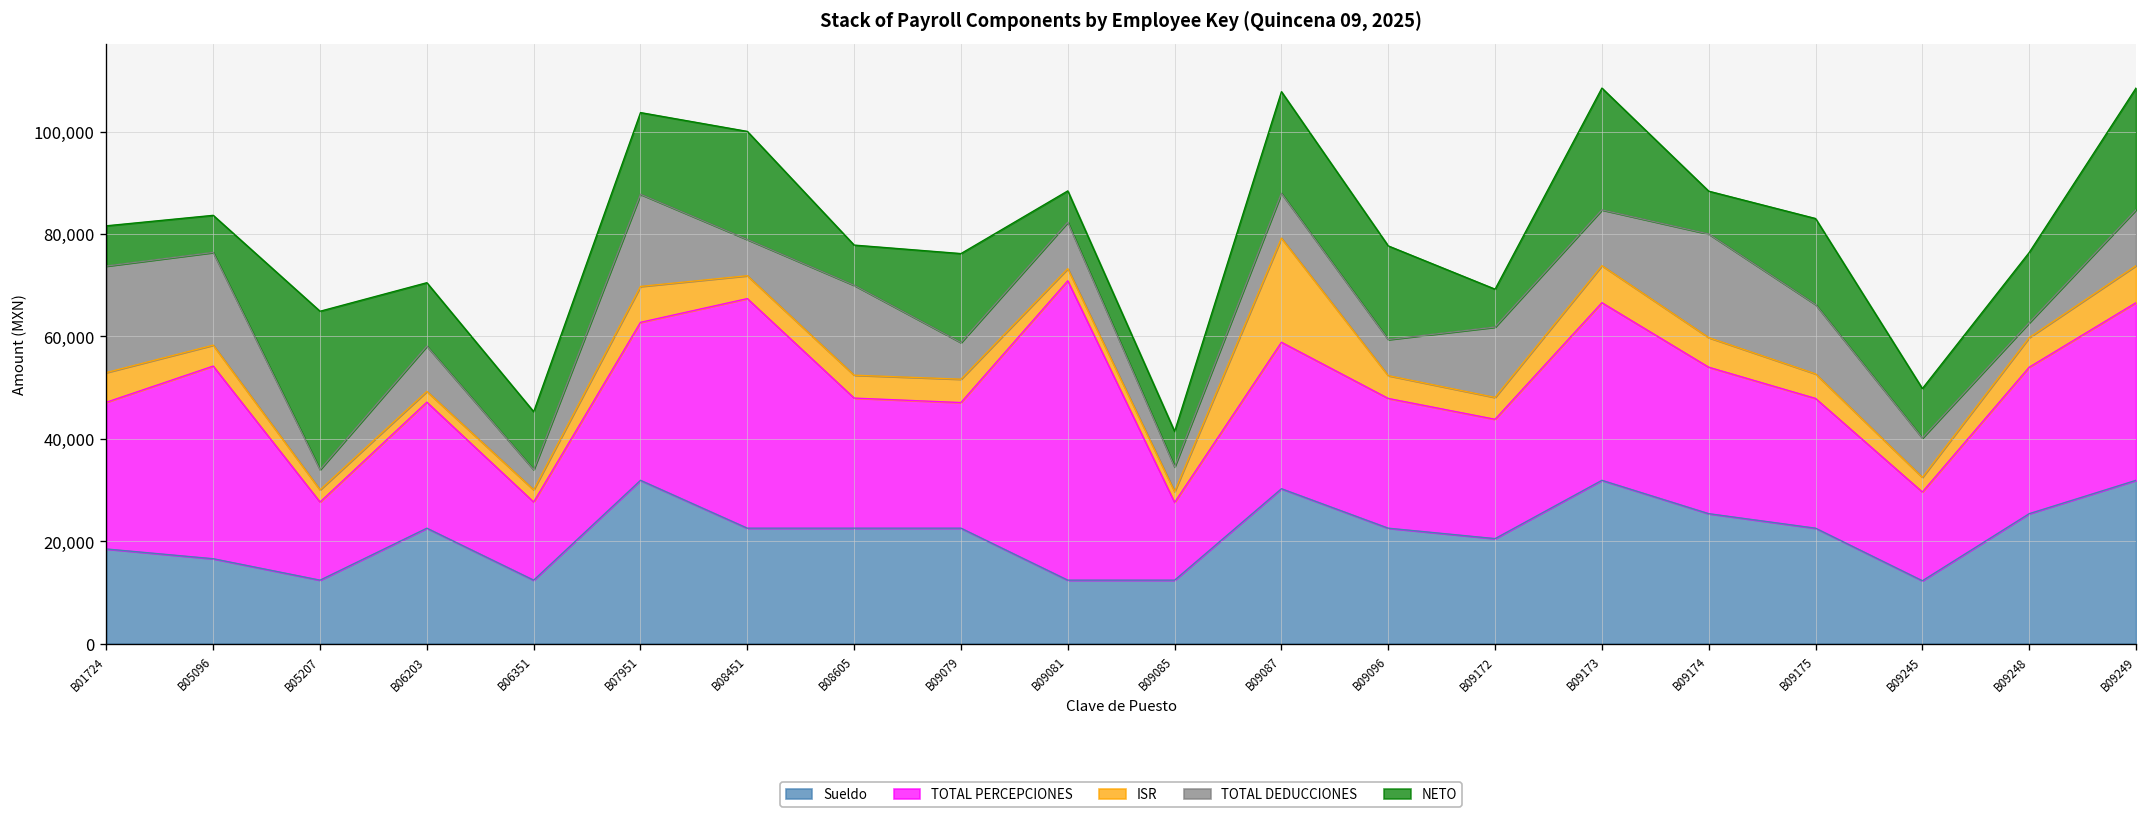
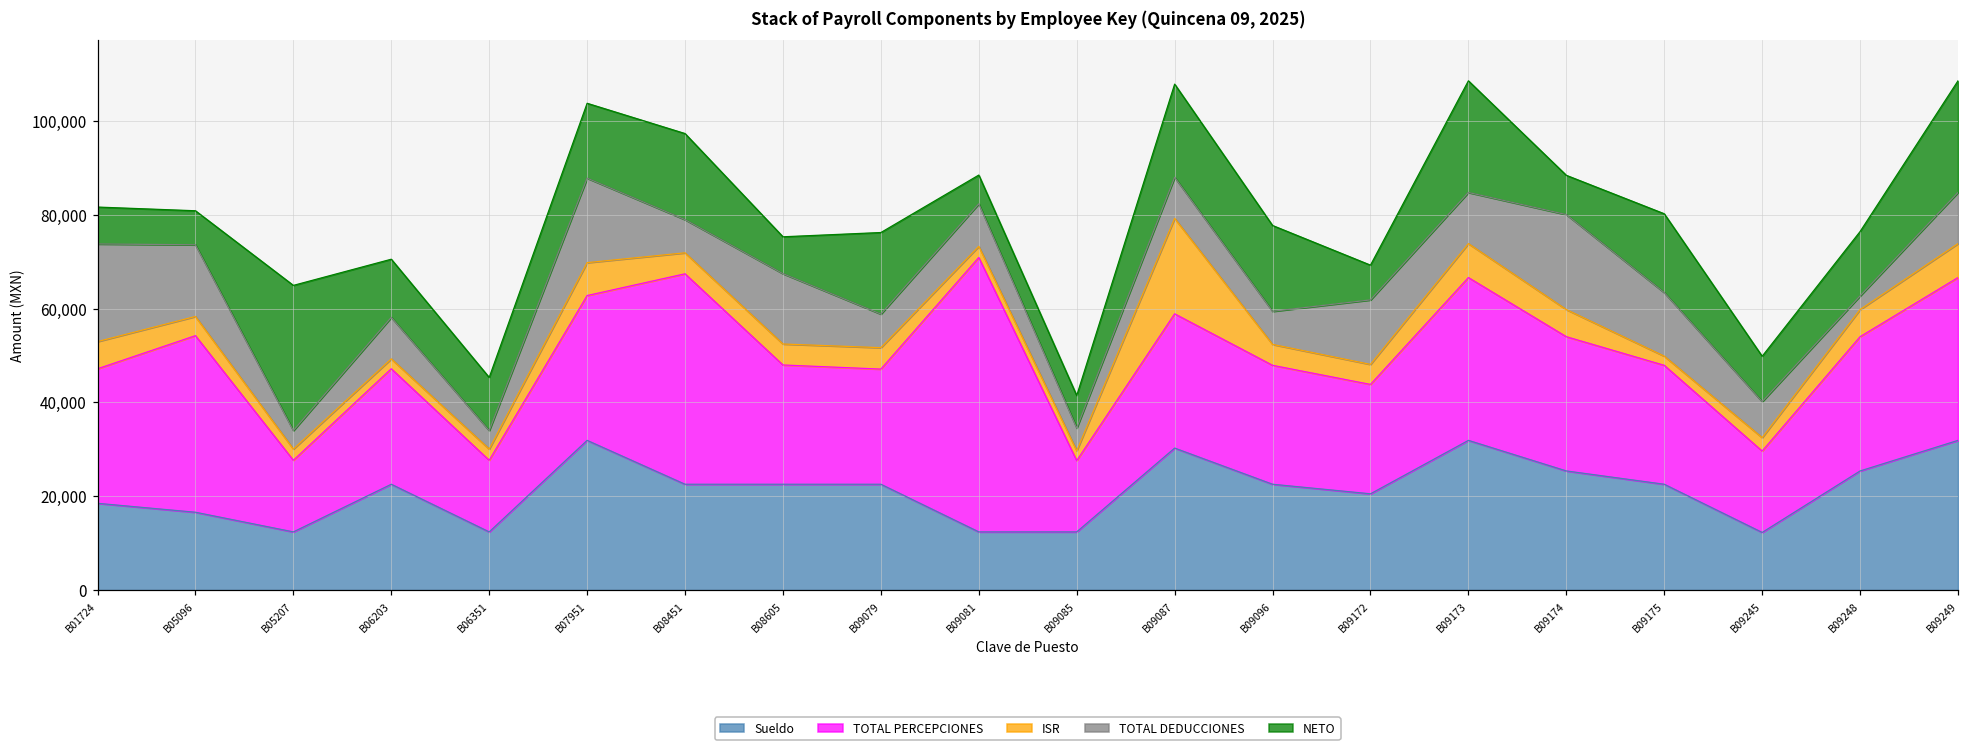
  {
    "Sueldo": {
      "B01724": "18,000",
      "B05096": "17,000",
      "B05207": "12,000",
      "B06203": "23,000",
      "B06351": "12,000",
      "B07951": "32,000",
      "B08451": "23,000",
      "B08605": "23,000",
      "B09079": "23,000",
      "B09081": "12,000",
      "B09085": "12,000",
      "B09087": "30,000",
      "B09096": "23,000",
      "B09172": "21,000",
      "B09173": "32,000",
      "B09174": "25,000",
      "B09175": "23,000",
      "B09245": "12,000",
      "B09248": "25,000",
      "B09249": "32,000"
    },
    "TOTAL PERCEPCIONES": {
      "B01724": "29,000",
      "B05096": "38,000",
      "B05207": "15,000",
      "B06203": "25,000",
      "B06351": "15,000",
      "B07951": "31,000",
      "B08451": "45,000",
      "B08605": "25,000",
      "B09079": "25,000",
      "B09081": "58,000",
      "B09085": "15,000",
      "B09087": "29,000",
      "B09096": "25,000",
      "B09172": "23,000",
      "B09173": "35,000",
      "B09174": "29,000",
      "B09175": "25,000",
      "B09245": "17,000",
      "B09248": "29,000",
      "B09249": "35,000"
    },
    "ISR": {
      "B01724": "6,000",
      "B05096": "4,000",
      "B05207": "2,000",
      "B06203": "2,000",
      "B06351": "2,000",
      "B07951": "7,000",
      "B08451": "4,000",
      "B08605": "4,000",
      "B09079": "5,000",
      "B09081": "2,000",
      "B09085": "2,000",
      "B09087": "20,000",
      "B09096": "4,000",
      "B09172": "4,000",
      "B09173": "7,000",
      "B09174": "6,000",
-     "B09175": "5,000",
+     "B09175": "2,000",
      "B09245": "3,000",
      "B09248": "6,000",
      "B09249": "7,000"
    },
    "TOTAL DEDUCCIONES": {
      "B01724": "21,000",
-     "B05096": "18,000",
+     "B05096": "15,000",
      "B05207": "4,000",
      "B06203": "9,000",
      "B06351": "4,000",
      "B07951": "18,000",
      "B08451": "7,000",
-     "B08605": "18,000",
+     "B08605": "15,000",
      "B09079": "7,000",
      "B09081": "9,000",
      "B09085": "5,000",
      "B09087": "9,000",
      "B09096": "7,000",
      "B09172": "14,000",
      "B09173": "11,000",
      "B09174": "20,000",
      "B09175": "14,000",
      "B09245": "8,000",
      "B09248": "3,000",
      "B09249": "11,000"
    },
    "NETO": {
      "B01724": "8,000",
      "B05096": "7,000",
      "B05207": "31,000",
      "B06203": "12,000",
      "B06351": "11,000",
      "B07951": "16,000",
-     "B08451": "21,000",
+     "B08451": "18,000",
      "B08605": "8,000",
      "B09079": "17,000",
      "B09081": "6,000",
      "B09085": "7,000",
      "B09087": "20,000",
      "B09096": "18,000",
      "B09172": "7,000",
      "B09173": "24,000",
      "B09174": "8,000",
      "B09175": "17,000",
      "B09245": "10,000",
      "B09248": "14,000",
      "B09249": "24,000"
    }
  }
